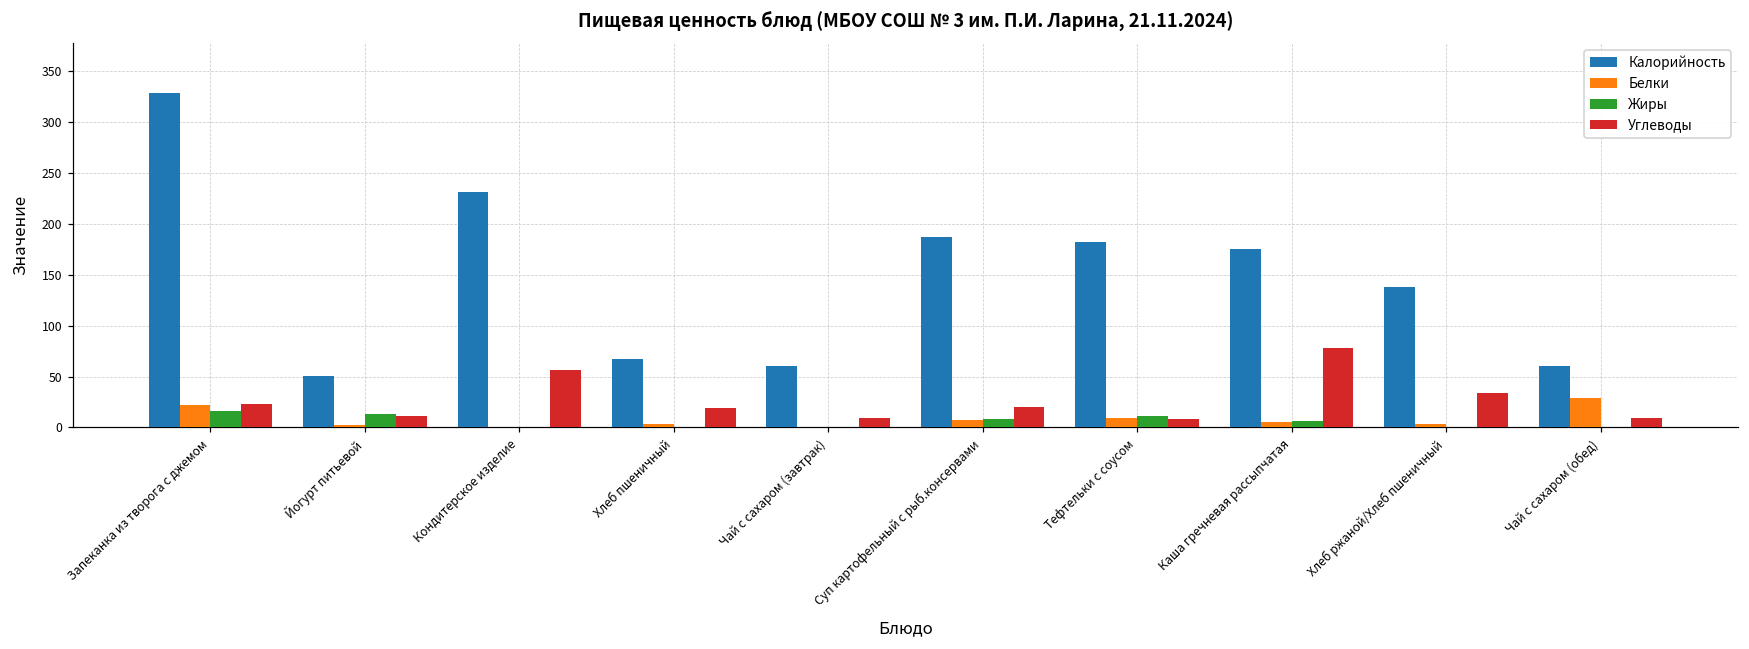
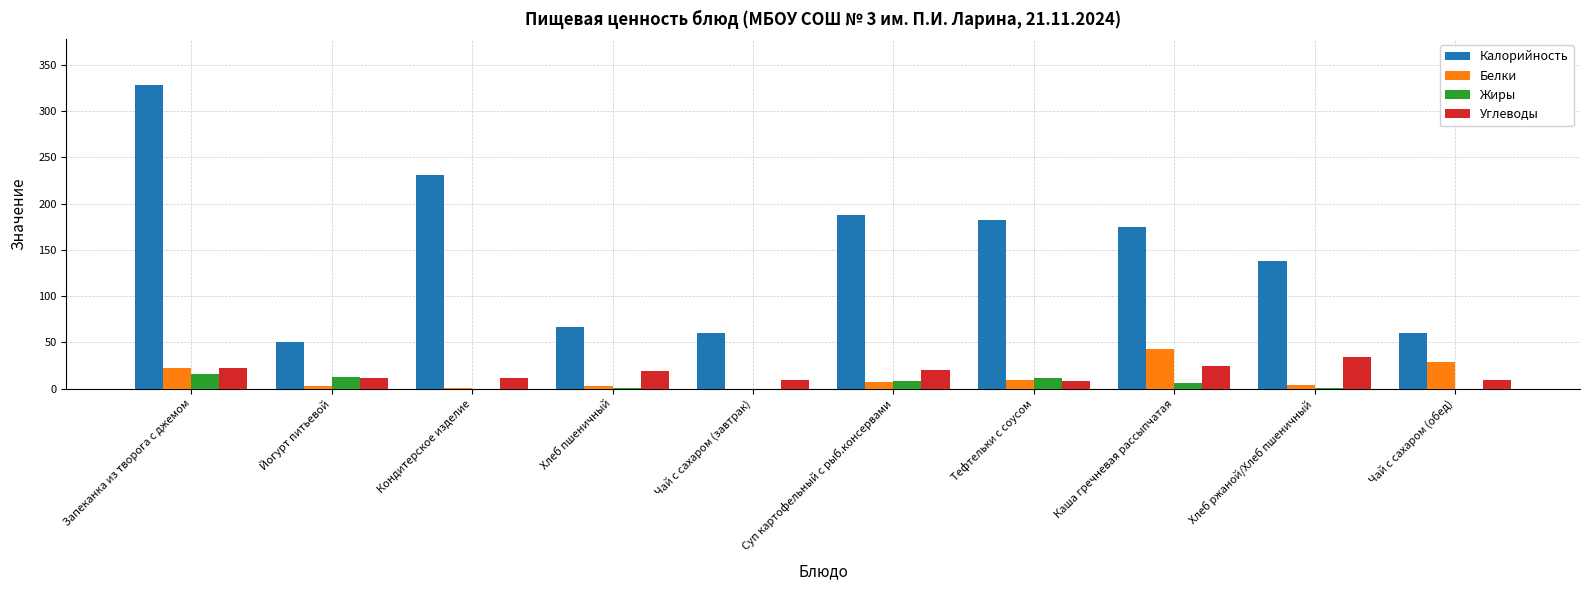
  {
    "Калорийность": {
      "Запеканка из творога с джемом": 330,
      "Йогурт питьевой": 50,
      "Кондитерское изделие": 230,
      "Хлеб пшеничный": 70,
      "Чай с сахаром (завтрак)": 60,
      "Суп картофельный с рыб.консервами": 190,
      "Тефтельки с соусом": 180,
      "Каша гречневая рассыпчатая": 180,
      "Хлеб ржаной/Хлеб пшеничный": 140,
      "Чай с сахаром (обед)": 60
    },
    "Белки": {
      "Запеканка из творога с джемом": 20,
      "Хлеб пшеничный": 0,
      "Суп картофельный с рыб.консервами": 10,
      "Тефтельки с соусом": 10,
-     "Каша гречневая рассыпчатая": 10,
+     "Каша гречневая рассыпчатая": 40,
      "Хлеб ржаной/Хлеб пшеничный": 0,
      "Чай с сахаром (обед)": 30
    },
    "Жиры": {
      "Запеканка из творога с джемом": 20,
      "Йогурт питьевой": 10,
      "Чай с сахаром (завтрак)": 0,
      "Суп картофельный с рыб.консервами": 10,
      "Тефтельки с соусом": 10,
      "Каша гречневая рассыпчатая": 10,
      "Чай с сахаром (обед)": 0
    },
    "Углеводы": {
      "Запеканка из творога с джемом": 20,
      "Йогурт питьевой": 10,
-     "Кондитерское изделие": 60,
+     "Кондитерское изделие": 10,
      "Хлеб пшеничный": 20,
      "Чай с сахаром (завтрак)": 10,
      "Суп картофельный с рыб.консервами": 20,
      "Тефтельки с соусом": 10,
-     "Каша гречневая рассыпчатая": 80,
+     "Каша гречневая рассыпчатая": 20,
      "Хлеб ржаной/Хлеб пшеничный": 30,
      "Чай с сахаром (обед)": 10
    }
  }
